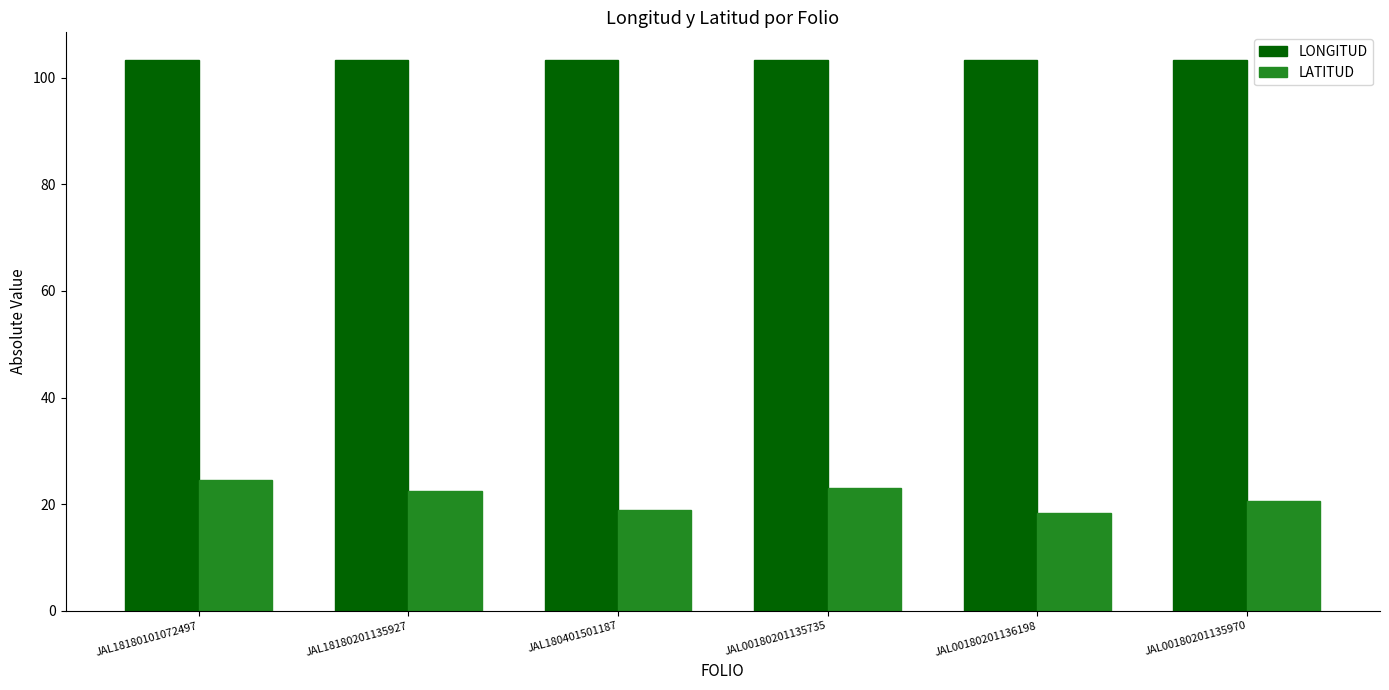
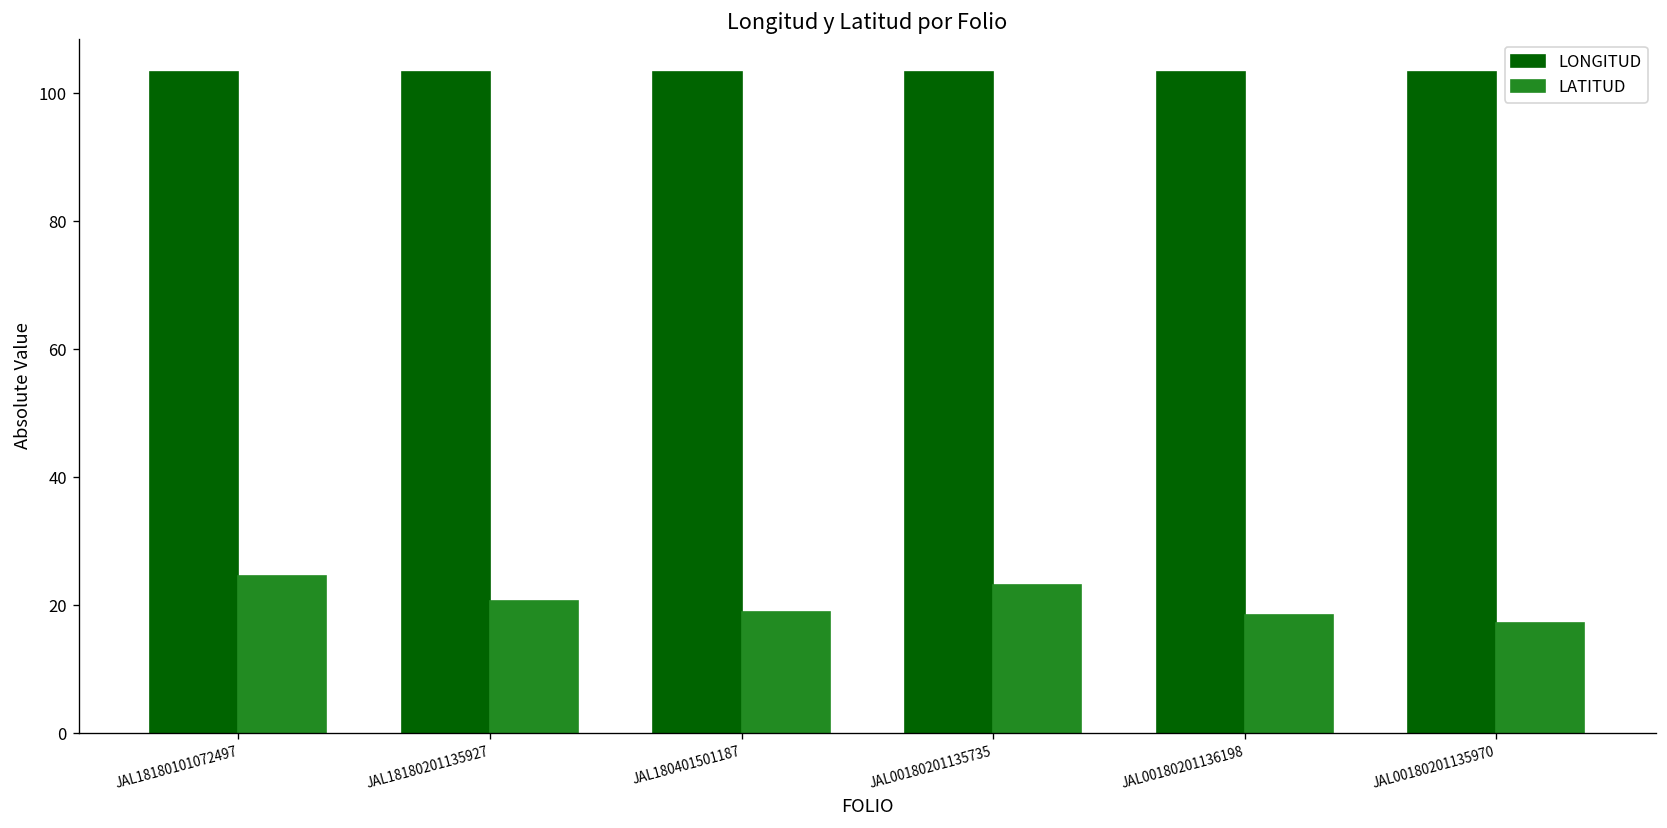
  {
    "LONGITUD": {
      "JAL18180101072497": 103,
      "JAL18180201135927": 103,
      "JAL180401501187": 103,
      "JAL00180201135735": 103,
      "JAL00180201136198": 103,
      "JAL00180201135970": 103
    },
    "LATITUD": {
      "JAL18180101072497": 25,
-     "JAL18180201135927": 22,
+     "JAL18180201135927": 21,
      "JAL180401501187": 19,
      "JAL00180201135735": 23,
      "JAL00180201136198": 18,
-     "JAL00180201135970": 21
+     "JAL00180201135970": 17
    }
  }
